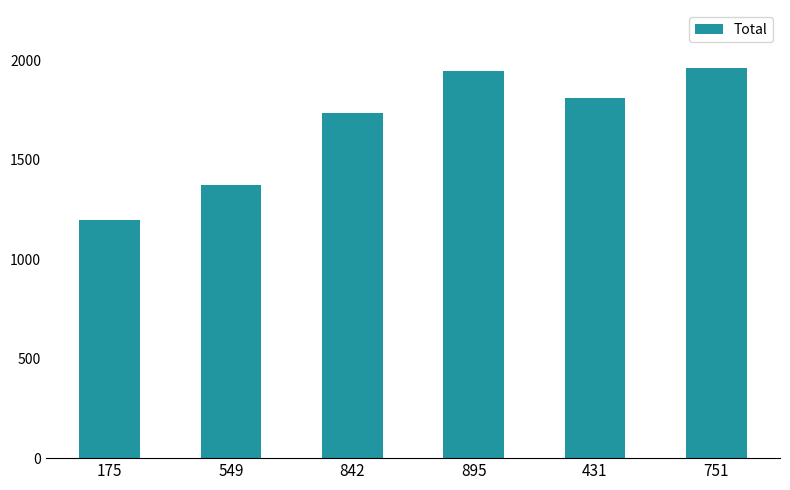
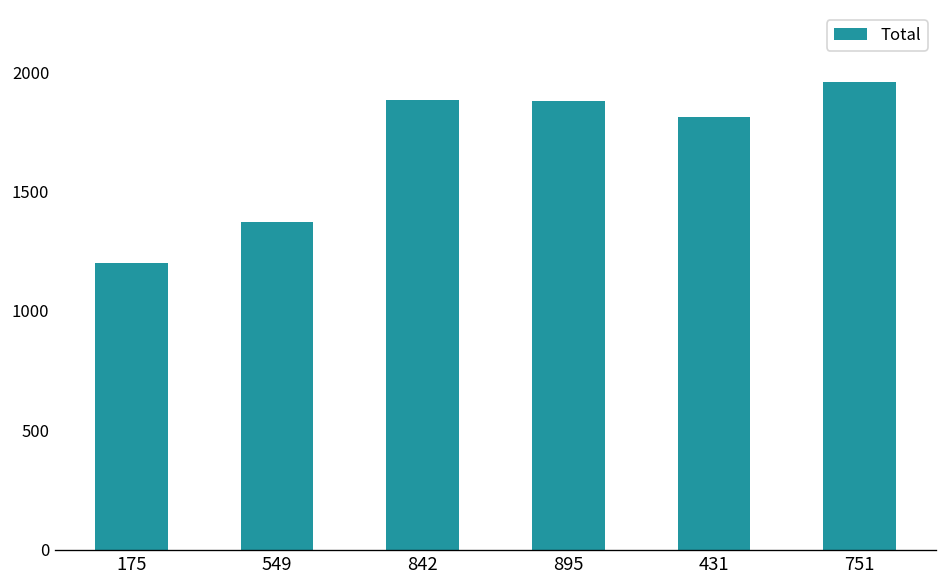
  {
    "175": 1200,
    "549": 1370,
-   "842": 1740,
-   "895": 1940,
+   "842": 1880,
+   "895": 1880,
    "431": 1810,
    "751": 1960
  }
